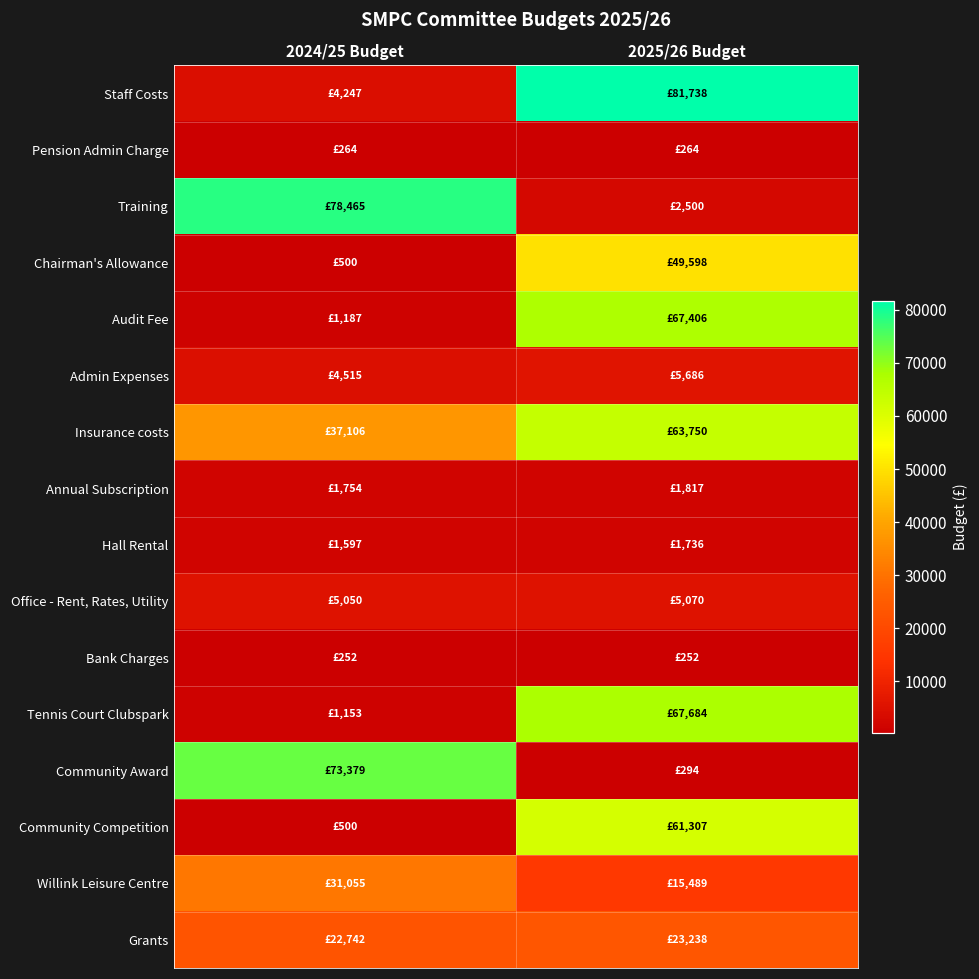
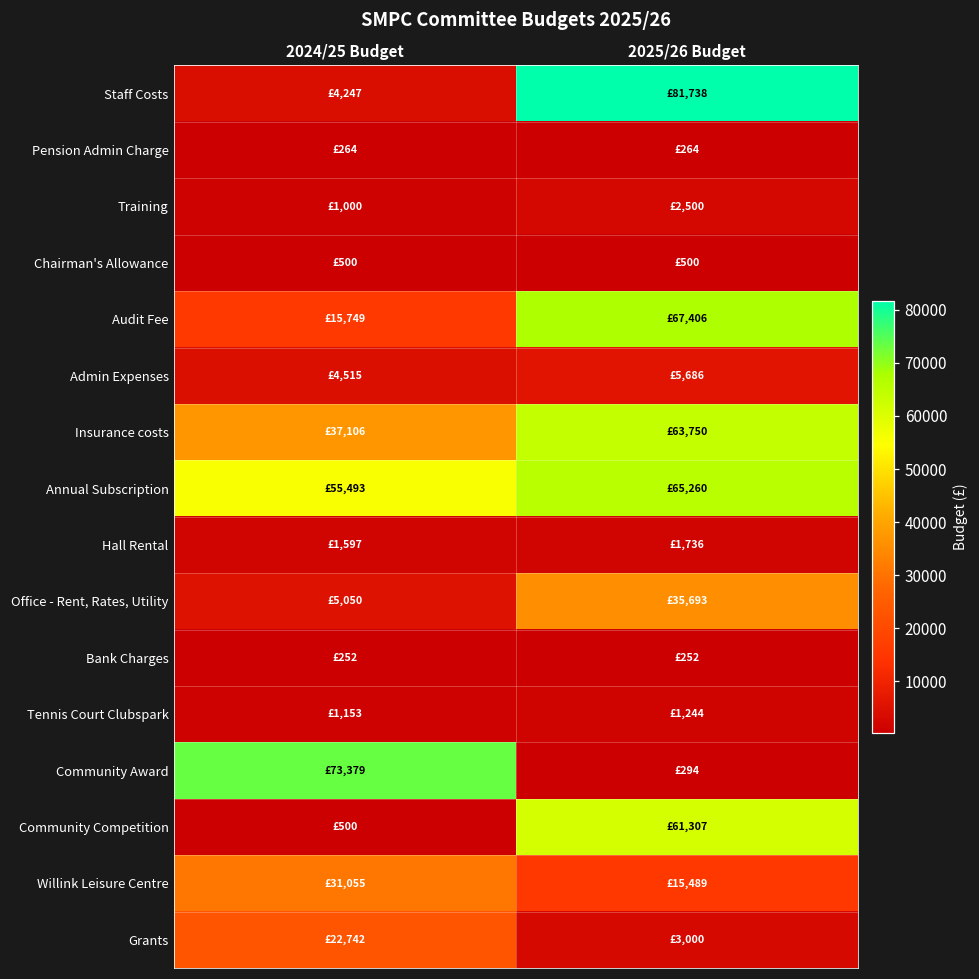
  {
    "Staff Costs": {
      "2024/25 Budget": "£4,247",
      "2025/26 Budget": "£81,738"
    },
    "Pension Admin Charge": {
      "2024/25 Budget": "£264",
      "2025/26 Budget": "£264"
    },
    "Training": {
-     "2024/25 Budget": "£78,465",
+     "2024/25 Budget": "£1,000",
      "2025/26 Budget": "£2,500"
    },
    "Chairman's Allowance": {
      "2024/25 Budget": "£500",
-     "2025/26 Budget": "£49,598"
+     "2025/26 Budget": "£500"
    },
    "Audit Fee": {
-     "2024/25 Budget": "£1,187",
+     "2024/25 Budget": "£15,749",
      "2025/26 Budget": "£67,406"
    },
    "Admin Expenses": {
      "2024/25 Budget": "£4,515",
      "2025/26 Budget": "£5,686"
    },
    "Insurance costs": {
      "2024/25 Budget": "£37,106",
      "2025/26 Budget": "£63,750"
    },
    "Annual Subscription": {
-     "2024/25 Budget": "£1,754",
-     "2025/26 Budget": "£1,817"
+     "2024/25 Budget": "£55,493",
+     "2025/26 Budget": "£65,260"
    },
    "Hall Rental": {
      "2024/25 Budget": "£1,597",
      "2025/26 Budget": "£1,736"
    },
    "Office - Rent, Rates, Utility": {
      "2024/25 Budget": "£5,050",
-     "2025/26 Budget": "£5,070"
+     "2025/26 Budget": "£35,693"
    },
    "Bank Charges": {
      "2024/25 Budget": "£252",
      "2025/26 Budget": "£252"
    },
    "Tennis Court Clubspark": {
      "2024/25 Budget": "£1,153",
-     "2025/26 Budget": "£67,684"
+     "2025/26 Budget": "£1,244"
    },
    "Community Award": {
      "2024/25 Budget": "£73,379",
      "2025/26 Budget": "£294"
    },
    "Community Competition": {
      "2024/25 Budget": "£500",
      "2025/26 Budget": "£61,307"
    },
    "Willink Leisure Centre": {
      "2024/25 Budget": "£31,055",
      "2025/26 Budget": "£15,489"
    },
    "Grants": {
      "2024/25 Budget": "£22,742",
-     "2025/26 Budget": "£23,238"
+     "2025/26 Budget": "£3,000"
    }
  }
